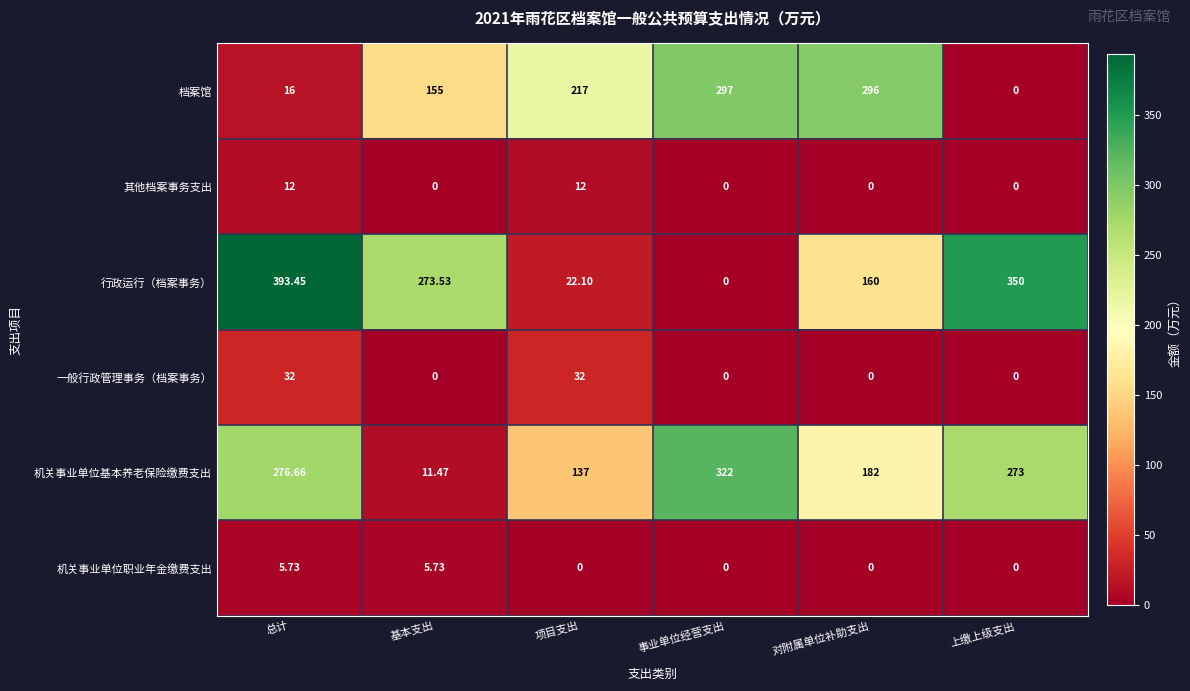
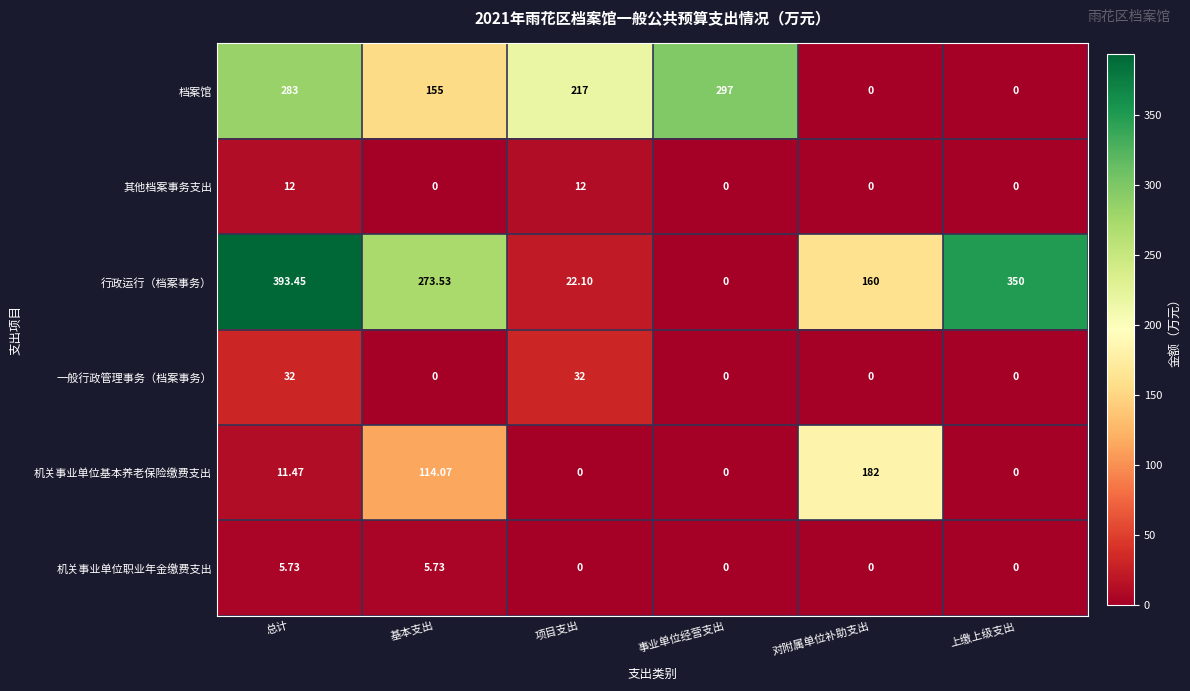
  {
    "档案馆": {
-     "总计": 16,
+     "总计": 283,
      "基本支出": 155,
      "项目支出": 217,
      "事业单位经营支出": 297,
-     "对附属单位补助支出": 296,
+     "对附属单位补助支出": 0,
      "上缴上级支出": 0
    },
    "其他档案事务支出": {
      "总计": 12,
      "基本支出": 0,
      "项目支出": 12,
      "事业单位经营支出": 0,
      "对附属单位补助支出": 0,
      "上缴上级支出": 0
    },
    "行政运行（档案事务）": {
      "总计": 393.45,
      "基本支出": 273.53,
      "项目支出": 22.10,
      "事业单位经营支出": 0,
      "对附属单位补助支出": 160,
      "上缴上级支出": 350
    },
    "一般行政管理事务（档案事务）": {
      "总计": 32,
      "基本支出": 0,
      "项目支出": 32,
      "事业单位经营支出": 0,
      "对附属单位补助支出": 0,
      "上缴上级支出": 0
    },
    "机关事业单位基本养老保险缴费支出": {
-     "总计": 276.66,
-     "基本支出": 11.47,
-     "项目支出": 137,
-     "事业单位经营支出": 322,
+     "总计": 11.47,
+     "基本支出": 114.07,
+     "项目支出": 0,
+     "事业单位经营支出": 0,
      "对附属单位补助支出": 182,
-     "上缴上级支出": 273
+     "上缴上级支出": 0
    },
    "机关事业单位职业年金缴费支出": {
      "总计": 5.73,
      "基本支出": 5.73,
      "项目支出": 0,
      "事业单位经营支出": 0,
      "对附属单位补助支出": 0,
      "上缴上级支出": 0
    }
  }
